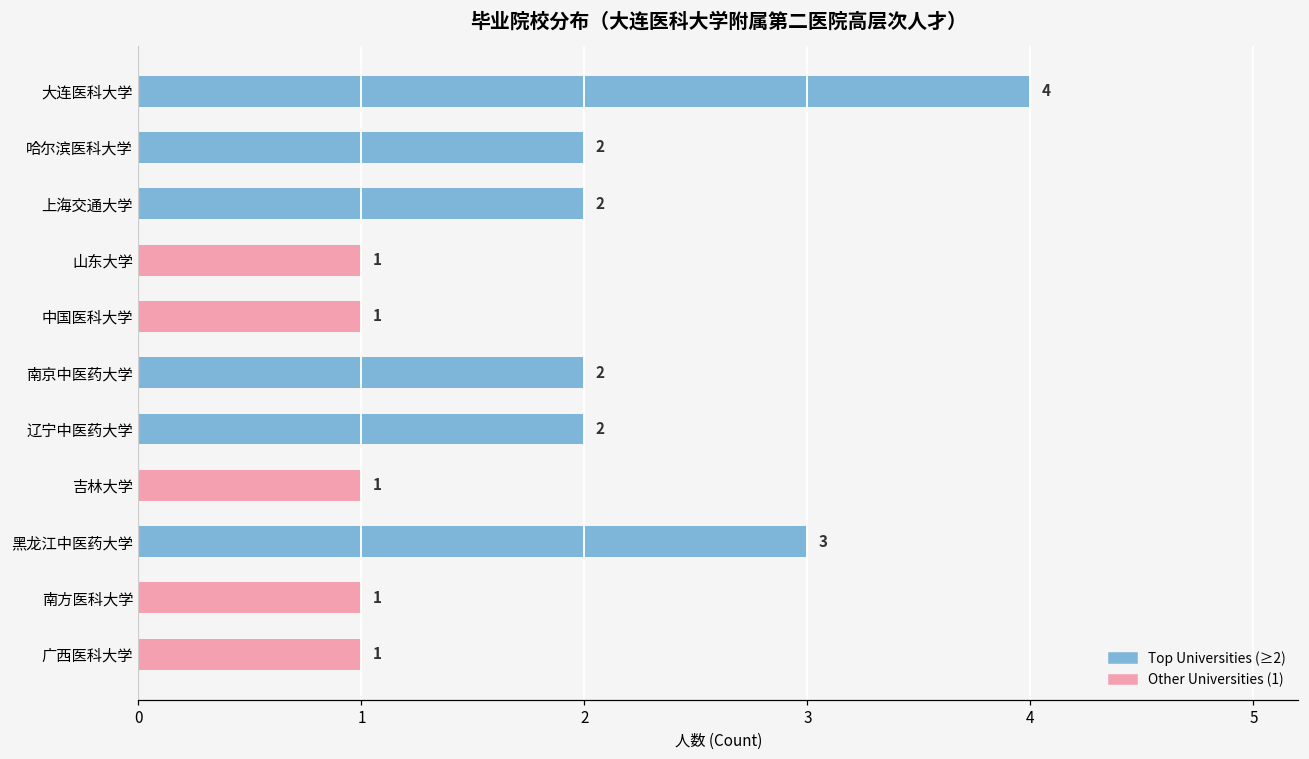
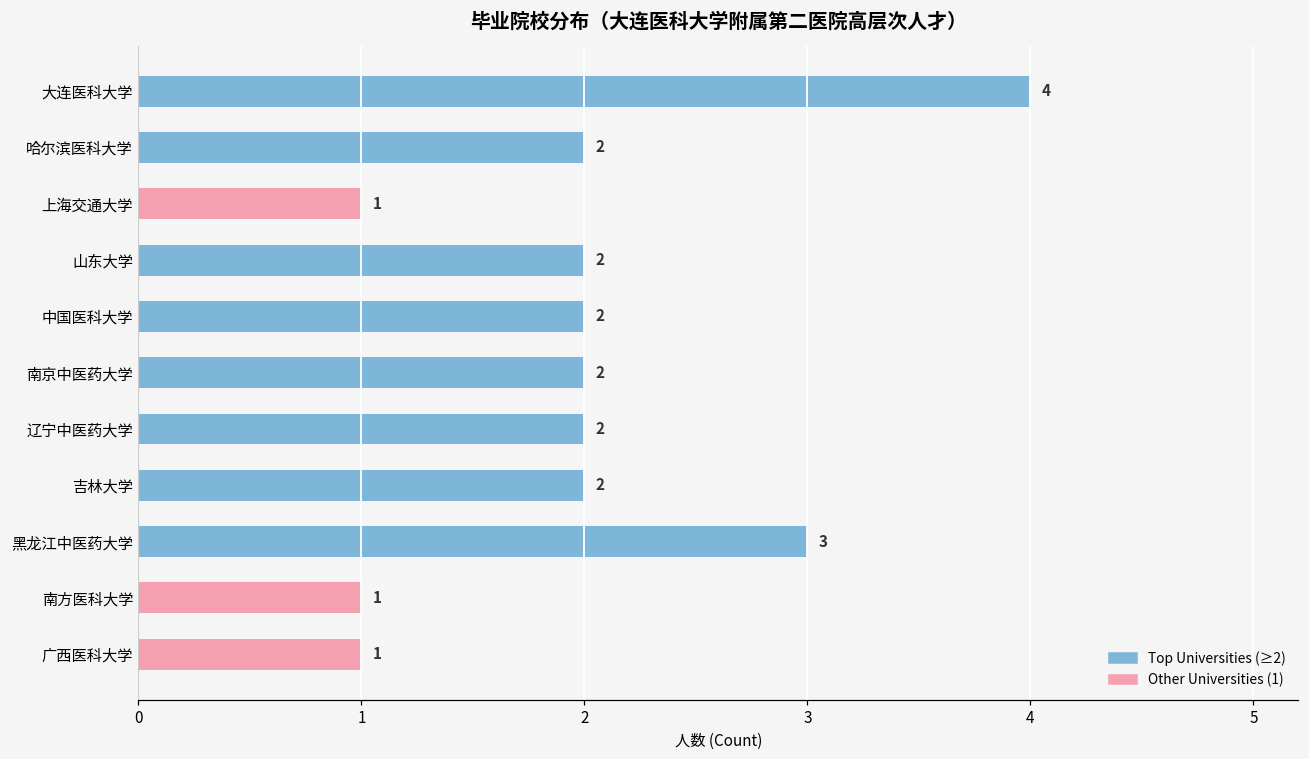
  {
    "大连医科大学": 4,
    "哈尔滨医科大学": 2,
-   "上海交通大学": 2,
-   "山东大学": 1,
-   "中国医科大学": 1,
+   "上海交通大学": 1,
+   "山东大学": 2,
+   "中国医科大学": 2,
    "南京中医药大学": 2,
    "辽宁中医药大学": 2,
-   "吉林大学": 1,
+   "吉林大学": 2,
    "黑龙江中医药大学": 3,
    "南方医科大学": 1,
    "广西医科大学": 1
  }
